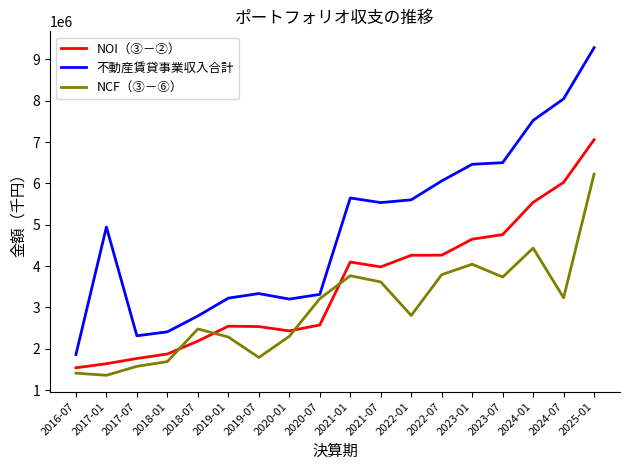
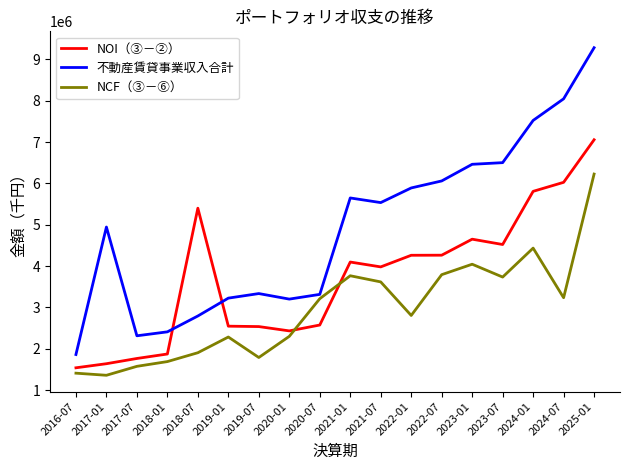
  {
    "NOI（③－②）": {
      "2016-07": 1500000,
      "2017-01": 1600000,
      "2017-07": 1800000,
      "2018-01": 1900000,
-     "2018-07": 2200000,
+     "2018-07": 5400000,
      "2019-01": 2500000,
      "2019-07": 2500000,
      "2020-01": 2400000,
      "2020-07": 2600000,
      "2021-01": 4100000,
      "2021-07": 4000000,
      "2022-01": 4300000,
      "2022-07": 4300000,
      "2023-01": 4700000,
-     "2023-07": 4800000,
-     "2024-01": 5500000,
+     "2023-07": 4500000,
+     "2024-01": 5800000,
      "2024-07": 6000000,
      "2025-01": 7100000
    },
    "不動産賃貸事業収入合計": {
      "2016-07": 1900000,
      "2017-01": 4900000,
      "2017-07": 2300000,
      "2018-01": 2400000,
      "2018-07": 2800000,
      "2019-01": 3200000,
      "2019-07": 3300000,
      "2020-01": 3200000,
      "2020-07": 3300000,
      "2021-01": 5600000,
      "2021-07": 5500000,
-     "2022-01": 5600000,
+     "2022-01": 5900000,
      "2022-07": 6100000,
      "2023-01": 6500000,
      "2023-07": 6500000,
      "2024-01": 7500000,
      "2024-07": 8000000,
      "2025-01": 9300000
    },
    "NCF（③－⑥）": {
      "2016-07": 1400000,
      "2017-01": 1400000,
      "2017-07": 1600000,
      "2018-01": 1700000,
-     "2018-07": 2500000,
+     "2018-07": 1900000,
      "2019-01": 2300000,
      "2019-07": 1800000,
      "2020-01": 2300000,
      "2020-07": 3200000,
      "2021-01": 3800000,
      "2021-07": 3600000,
      "2022-01": 2800000,
      "2022-07": 3800000,
      "2023-01": 4000000,
      "2023-07": 3700000,
      "2024-01": 4400000,
      "2024-07": 3200000,
      "2025-01": 6200000
    }
  }
